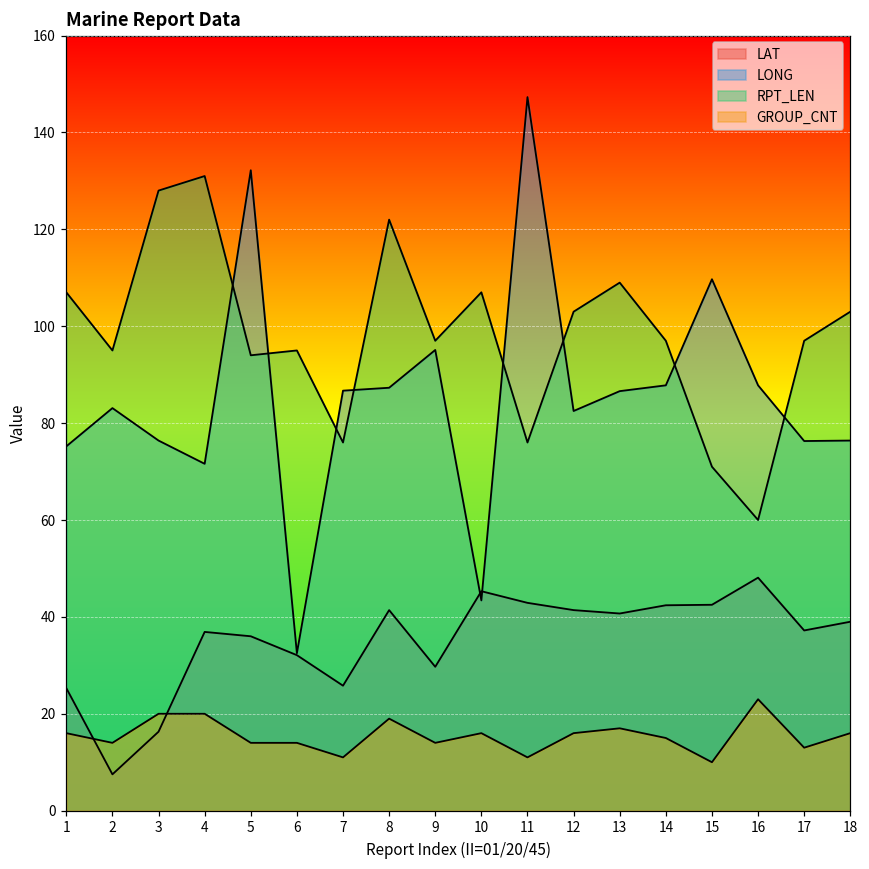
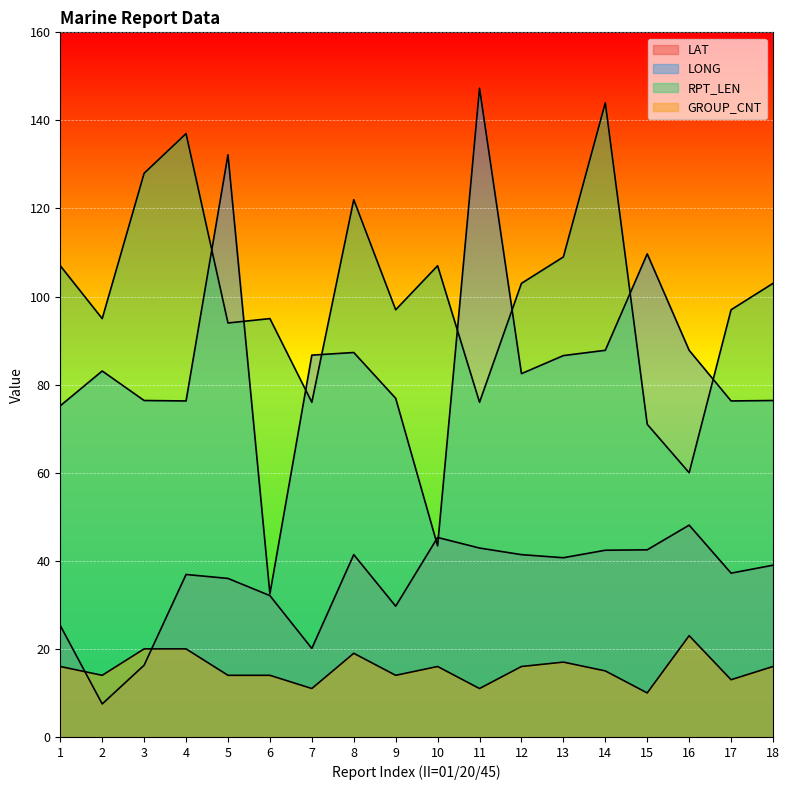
  {
    "LAT": {
      "1": 25,
      "2": 8,
      "3": 16,
      "4": 37,
      "5": 36,
-     "7": 26,
+     "7": 20,
      "8": 41,
      "9": 30,
      "10": 45,
      "11": 43,
      "12": 41,
      "13": 41,
      "14": 42,
      "15": 43,
      "16": 48,
      "17": 37,
      "18": 39
    },
    "LONG": {
      "1": 75,
      "2": 83,
      "3": 76,
-     "4": 72,
+     "4": 76,
      "5": 132,
      "7": 87,
      "8": 87,
-     "9": 95,
+     "9": 77,
      "10": 43,
      "11": 147,
      "12": 83,
      "13": 87,
      "14": 88,
      "15": 110,
      "16": 88,
      "17": 76,
      "18": 76
    },
    "RPT_LEN": {
      "1": 107,
      "2": 95,
      "3": 128,
-     "4": 131,
+     "4": 137,
      "5": 94,
      "6": 95,
      "7": 76,
      "8": 122,
      "9": 97,
      "10": 107,
      "11": 76,
      "12": 103,
      "13": 109,
-     "14": 97,
+     "14": 144,
      "15": 71,
      "16": 60,
      "17": 97,
      "18": 103
    },
    "GROUP_CNT": {
      "1": 16,
      "2": 14,
      "3": 20,
      "4": 20,
      "5": 14,
      "6": 14,
      "7": 11,
      "8": 19,
      "9": 14,
      "10": 16,
      "11": 11,
      "12": 16,
      "13": 17,
      "14": 15,
      "15": 10,
      "16": 23,
      "17": 13,
      "18": 16
    }
  }
